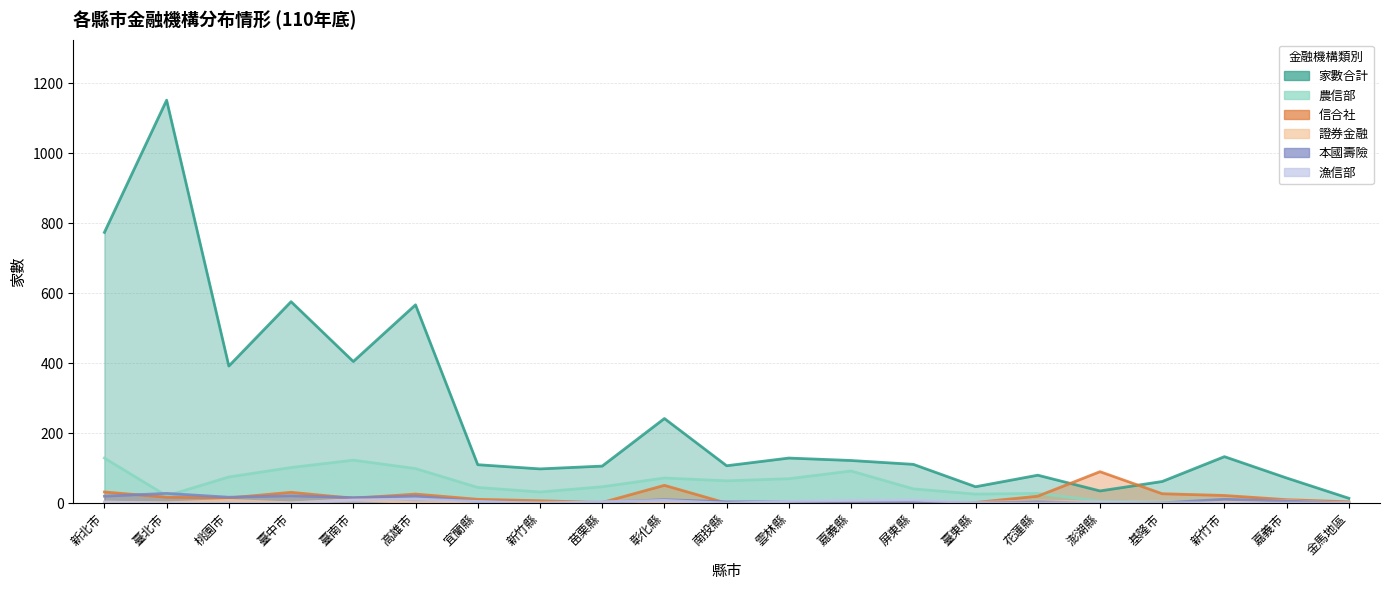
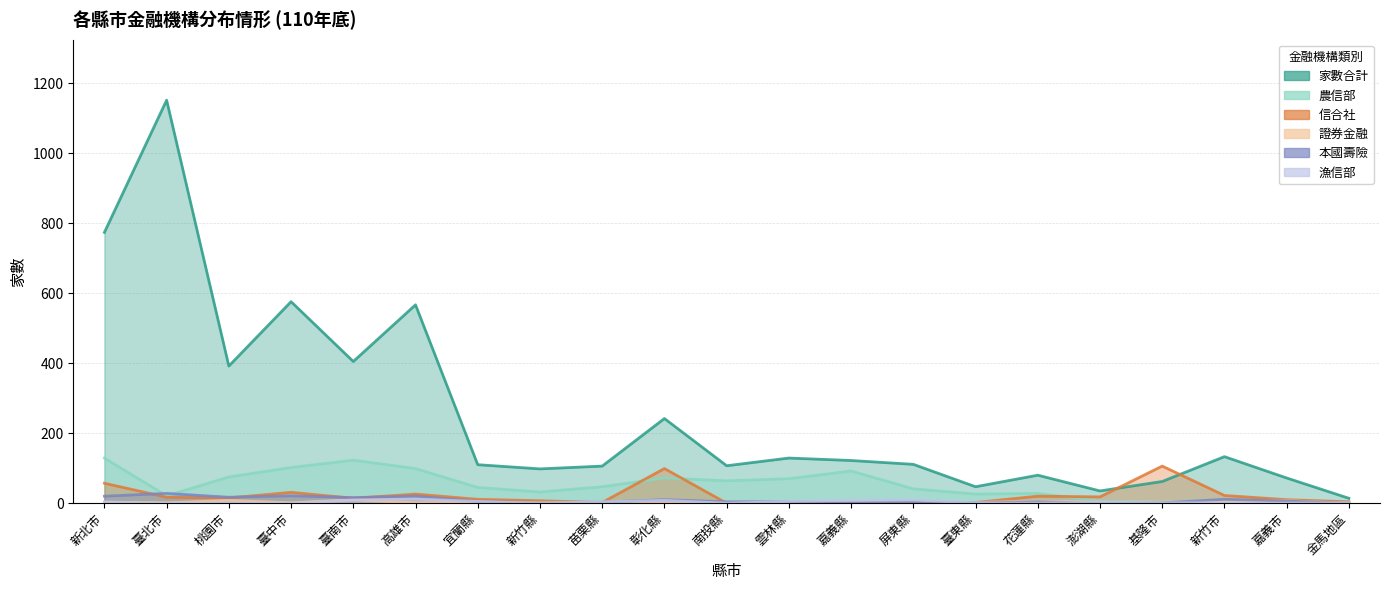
  {
    "信合社": {
-     "新北市": 30,
+     "新北市": 60,
      "臺中市": 30,
-     "彰化縣": 50,
+     "彰化縣": 100,
      "花蓮縣": 20,
-     "澎湖縣": 90,
-     "基隆市": 30,
+     "澎湖縣": 20,
+     "基隆市": 110,
      "新竹市": 20
    }
  }
